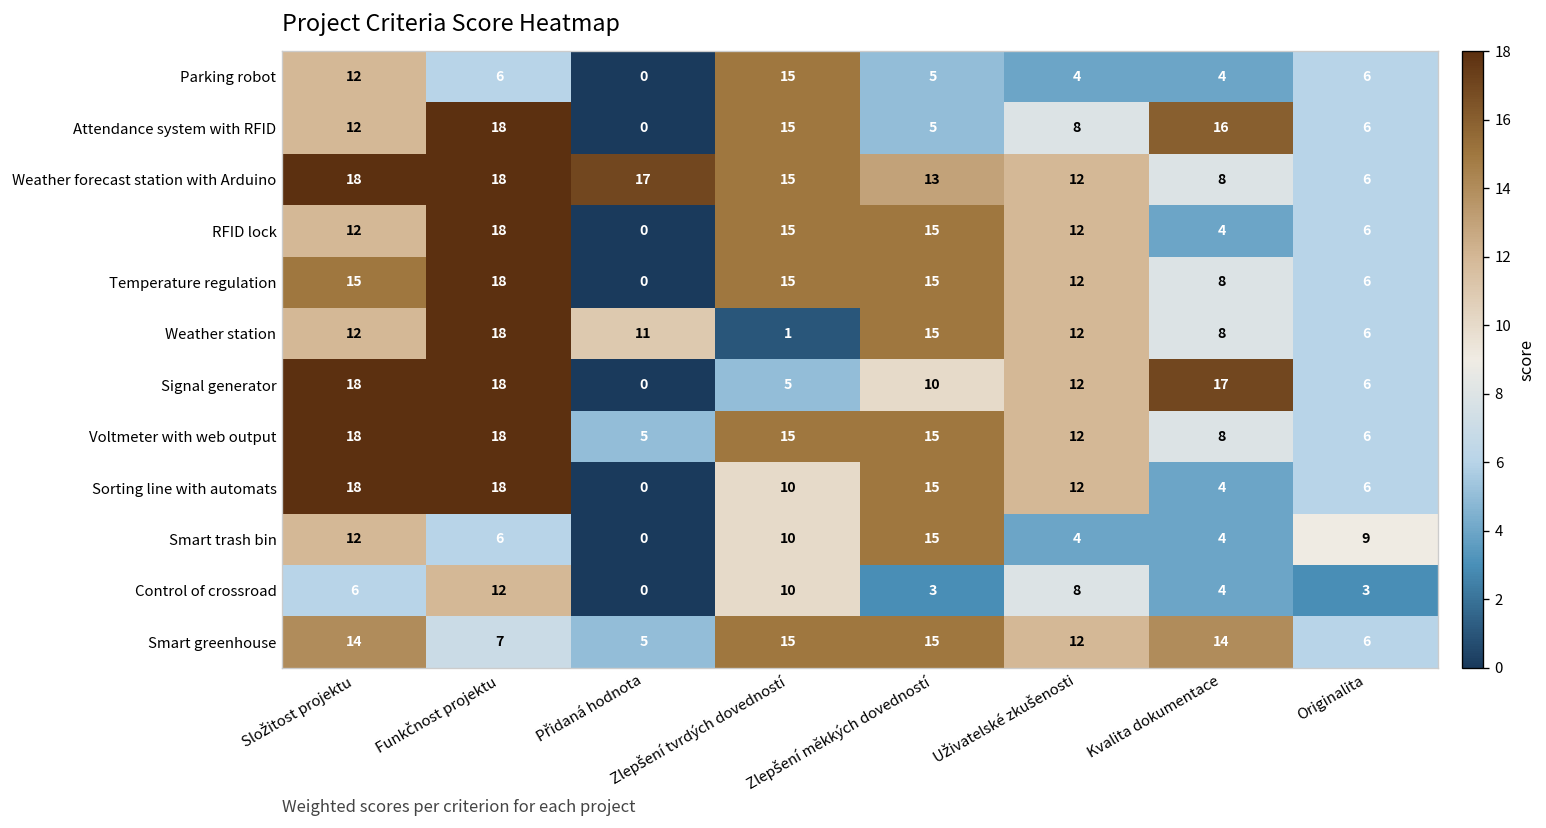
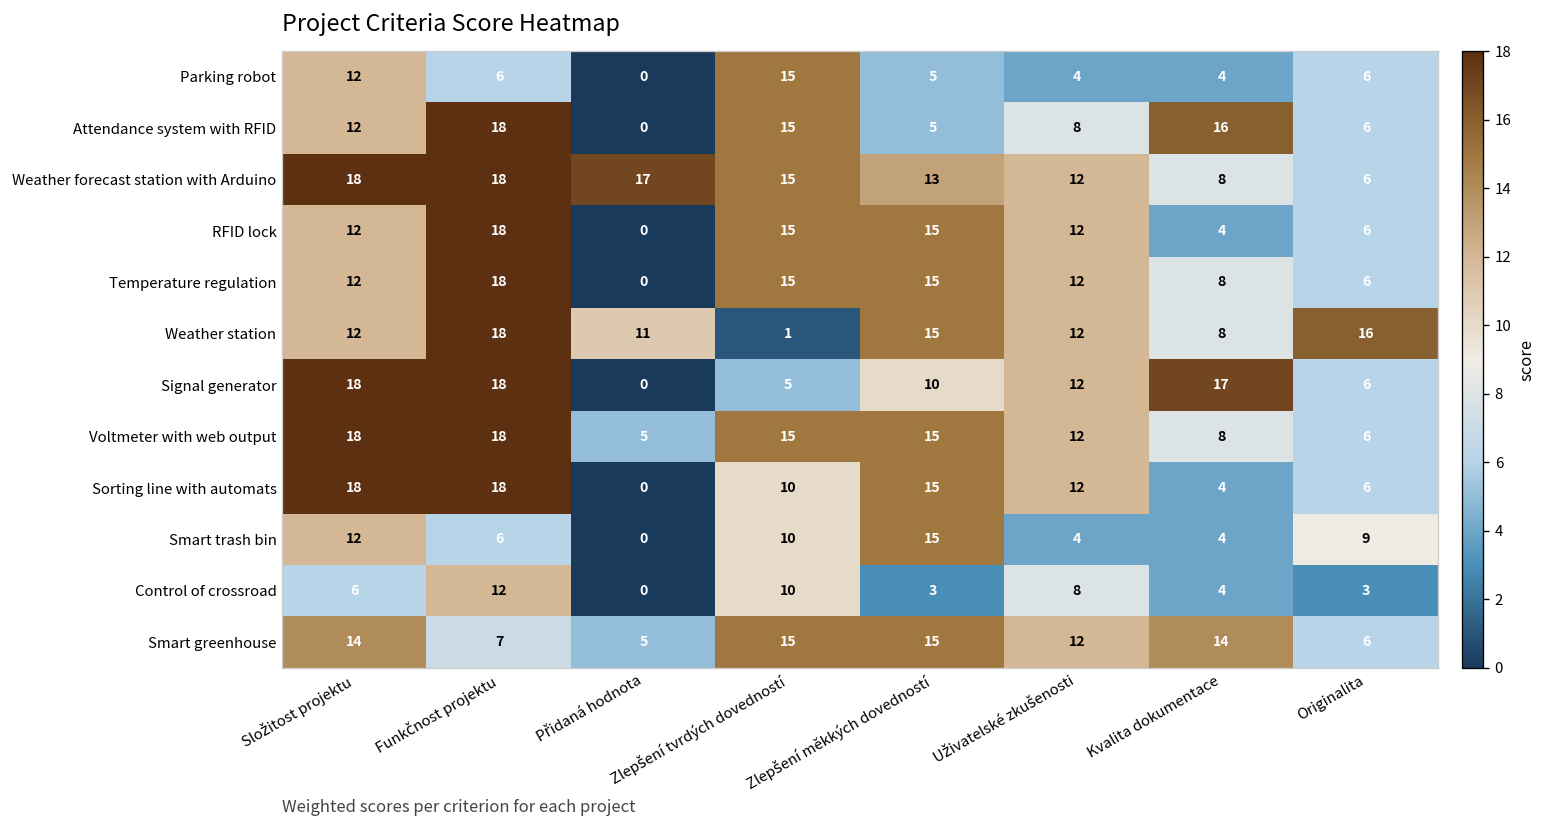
  {
    "Parking robot": {
      "Složitost projektu": 12,
      "Funkčnost projektu": 6,
      "Přidaná hodnota": 0,
      "Zlepšení tvrdých dovedností": 15,
      "Zlepšení měkkých dovedností": 5,
      "Uživatelské zkušenosti": 4,
      "Kvalita dokumentace": 4,
      "Originalita": 6
    },
    "Attendance system with RFID": {
      "Složitost projektu": 12,
      "Funkčnost projektu": 18,
      "Přidaná hodnota": 0,
      "Zlepšení tvrdých dovedností": 15,
      "Zlepšení měkkých dovedností": 5,
      "Uživatelské zkušenosti": 8,
      "Kvalita dokumentace": 16,
      "Originalita": 6
    },
    "Weather forecast station with Arduino": {
      "Složitost projektu": 18,
      "Funkčnost projektu": 18,
      "Přidaná hodnota": 17,
      "Zlepšení tvrdých dovedností": 15,
      "Zlepšení měkkých dovedností": 13,
      "Uživatelské zkušenosti": 12,
      "Kvalita dokumentace": 8,
      "Originalita": 6
    },
    "RFID lock": {
      "Složitost projektu": 12,
      "Funkčnost projektu": 18,
      "Přidaná hodnota": 0,
      "Zlepšení tvrdých dovedností": 15,
      "Zlepšení měkkých dovedností": 15,
      "Uživatelské zkušenosti": 12,
      "Kvalita dokumentace": 4,
      "Originalita": 6
    },
    "Temperature regulation": {
-     "Složitost projektu": 15,
+     "Složitost projektu": 12,
      "Funkčnost projektu": 18,
      "Přidaná hodnota": 0,
      "Zlepšení tvrdých dovedností": 15,
      "Zlepšení měkkých dovedností": 15,
      "Uživatelské zkušenosti": 12,
      "Kvalita dokumentace": 8,
      "Originalita": 6
    },
    "Weather station": {
      "Složitost projektu": 12,
      "Funkčnost projektu": 18,
      "Přidaná hodnota": 11,
      "Zlepšení tvrdých dovedností": 1,
      "Zlepšení měkkých dovedností": 15,
      "Uživatelské zkušenosti": 12,
      "Kvalita dokumentace": 8,
-     "Originalita": 6
+     "Originalita": 16
    },
    "Signal generator": {
      "Složitost projektu": 18,
      "Funkčnost projektu": 18,
      "Přidaná hodnota": 0,
      "Zlepšení tvrdých dovedností": 5,
      "Zlepšení měkkých dovedností": 10,
      "Uživatelské zkušenosti": 12,
      "Kvalita dokumentace": 17,
      "Originalita": 6
    },
    "Voltmeter with web output": {
      "Složitost projektu": 18,
      "Funkčnost projektu": 18,
      "Přidaná hodnota": 5,
      "Zlepšení tvrdých dovedností": 15,
      "Zlepšení měkkých dovedností": 15,
      "Uživatelské zkušenosti": 12,
      "Kvalita dokumentace": 8,
      "Originalita": 6
    },
    "Sorting line with automats": {
      "Složitost projektu": 18,
      "Funkčnost projektu": 18,
      "Přidaná hodnota": 0,
      "Zlepšení tvrdých dovedností": 10,
      "Zlepšení měkkých dovedností": 15,
      "Uživatelské zkušenosti": 12,
      "Kvalita dokumentace": 4,
      "Originalita": 6
    },
    "Smart trash bin": {
      "Složitost projektu": 12,
      "Funkčnost projektu": 6,
      "Přidaná hodnota": 0,
      "Zlepšení tvrdých dovedností": 10,
      "Zlepšení měkkých dovedností": 15,
      "Uživatelské zkušenosti": 4,
      "Kvalita dokumentace": 4,
      "Originalita": 9
    },
    "Control of crossroad": {
      "Složitost projektu": 6,
      "Funkčnost projektu": 12,
      "Přidaná hodnota": 0,
      "Zlepšení tvrdých dovedností": 10,
      "Zlepšení měkkých dovedností": 3,
      "Uživatelské zkušenosti": 8,
      "Kvalita dokumentace": 4,
      "Originalita": 3
    },
    "Smart greenhouse": {
      "Složitost projektu": 14,
      "Funkčnost projektu": 7,
      "Přidaná hodnota": 5,
      "Zlepšení tvrdých dovedností": 15,
      "Zlepšení měkkých dovedností": 15,
      "Uživatelské zkušenosti": 12,
      "Kvalita dokumentace": 14,
      "Originalita": 6
    }
  }
